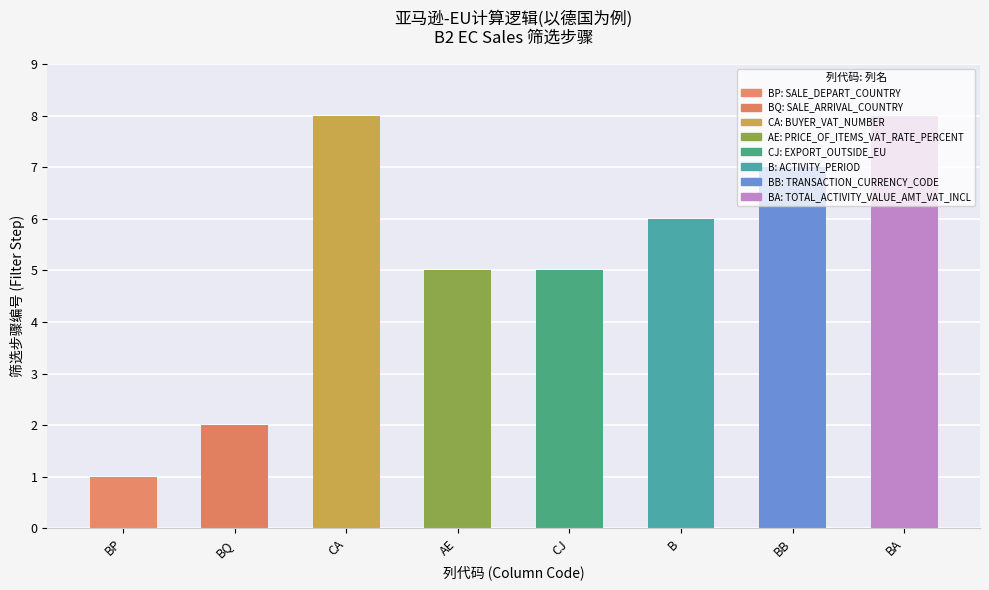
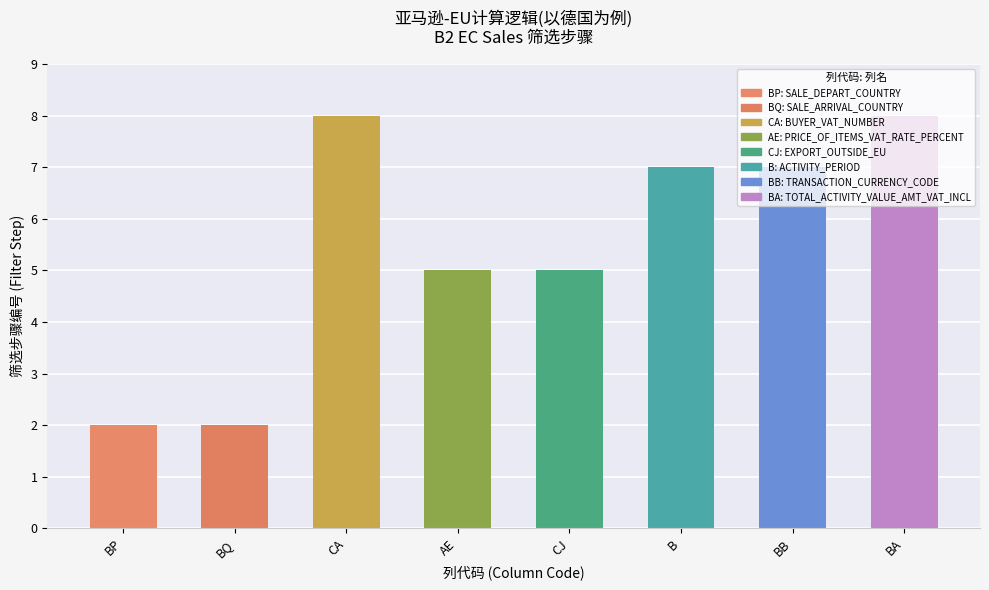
  {
-   "BP": 1,
+   "BP": 2,
    "BQ": 2,
    "CA": 8,
    "AE": 5,
    "CJ": 5,
-   "B": 6
+   "B": 7
  }
